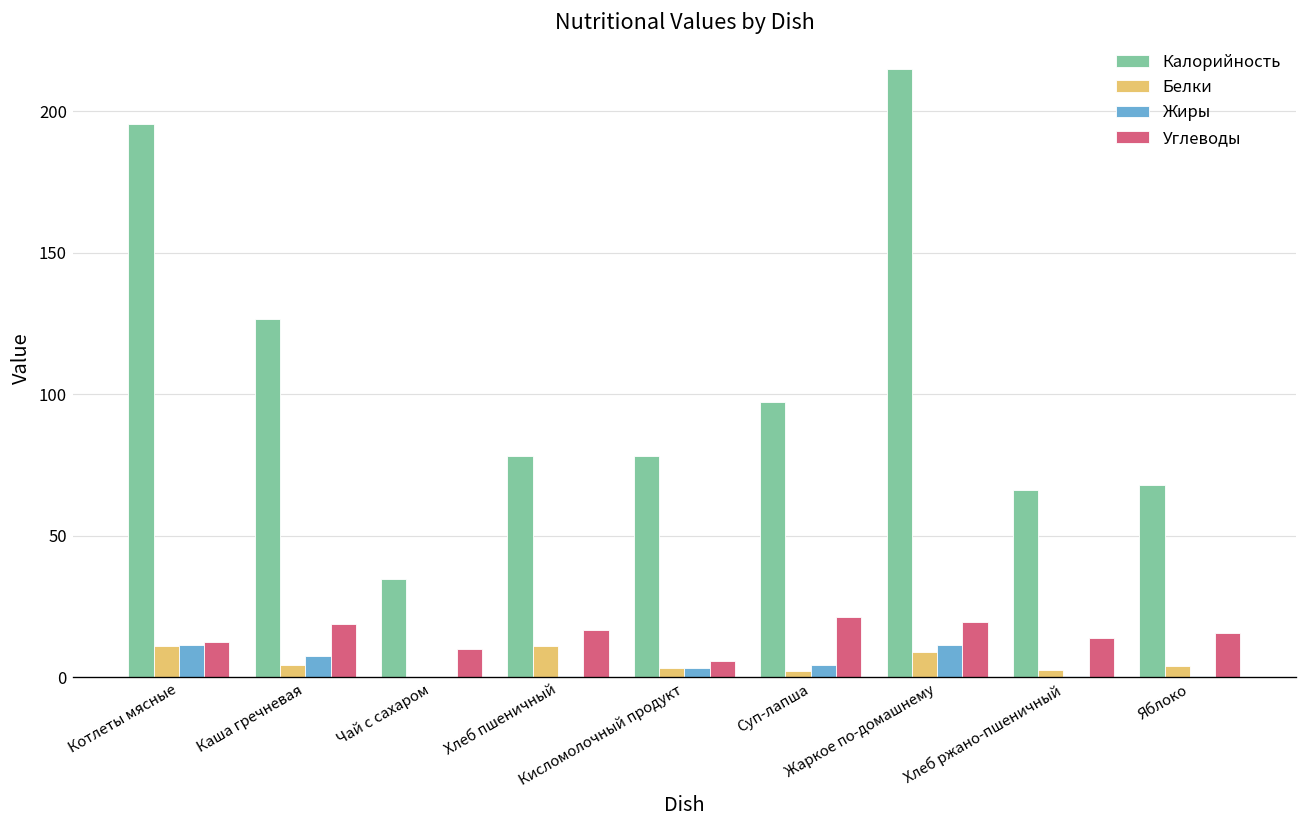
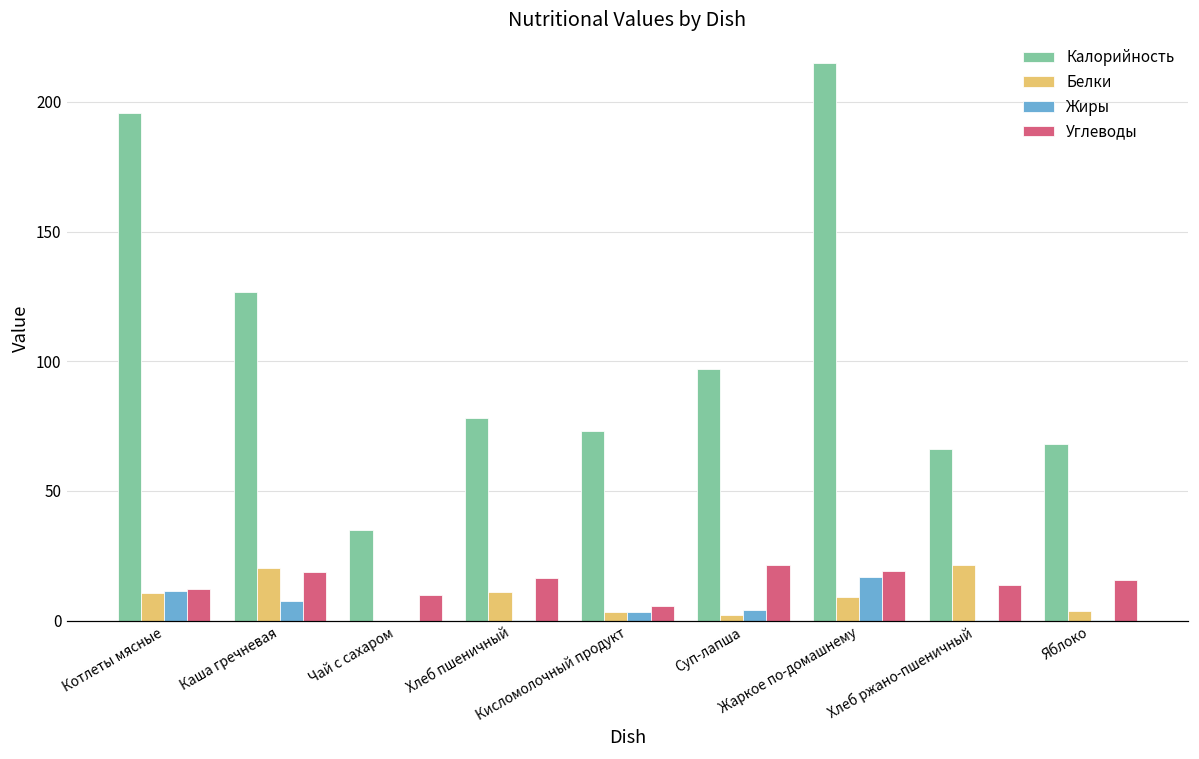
  {
    "Калорийность": {
      "Котлеты мясные": 196,
      "Каша гречневая": 127,
      "Чай с сахаром": 35,
      "Хлеб пшеничный": 78,
-     "Кисломолочный продукт": 78,
+     "Кисломолочный продукт": 73,
      "Суп-лапша": 97,
      "Жаркое по-домашнему": 215,
      "Хлеб ржано-пшеничный": 66,
      "Яблоко": 68
    },
    "Белки": {
      "Котлеты мясные": 11,
-     "Каша гречневая": 4,
+     "Каша гречневая": 20,
      "Чай с сахаром": 0,
      "Хлеб пшеничный": 11,
      "Кисломолочный продукт": 3,
      "Суп-лапша": 2,
      "Жаркое по-домашнему": 9,
-     "Хлеб ржано-пшеничный": 2,
+     "Хлеб ржано-пшеничный": 21,
      "Яблоко": 4
    },
    "Жиры": {
      "Котлеты мясные": 11,
      "Каша гречневая": 7,
      "Чай с сахаром": 0,
      "Кисломолочный продукт": 3,
      "Суп-лапша": 4,
-     "Жаркое по-домашнему": 11
+     "Жаркое по-домашнему": 17
    },
    "Углеводы": {
      "Котлеты мясные": 12,
      "Каша гречневая": 19,
      "Чай с сахаром": 10,
      "Хлеб пшеничный": 17,
      "Кисломолочный продукт": 6,
      "Суп-лапша": 21,
      "Жаркое по-домашнему": 19,
      "Хлеб ржано-пшеничный": 14,
      "Яблоко": 16
    }
  }
